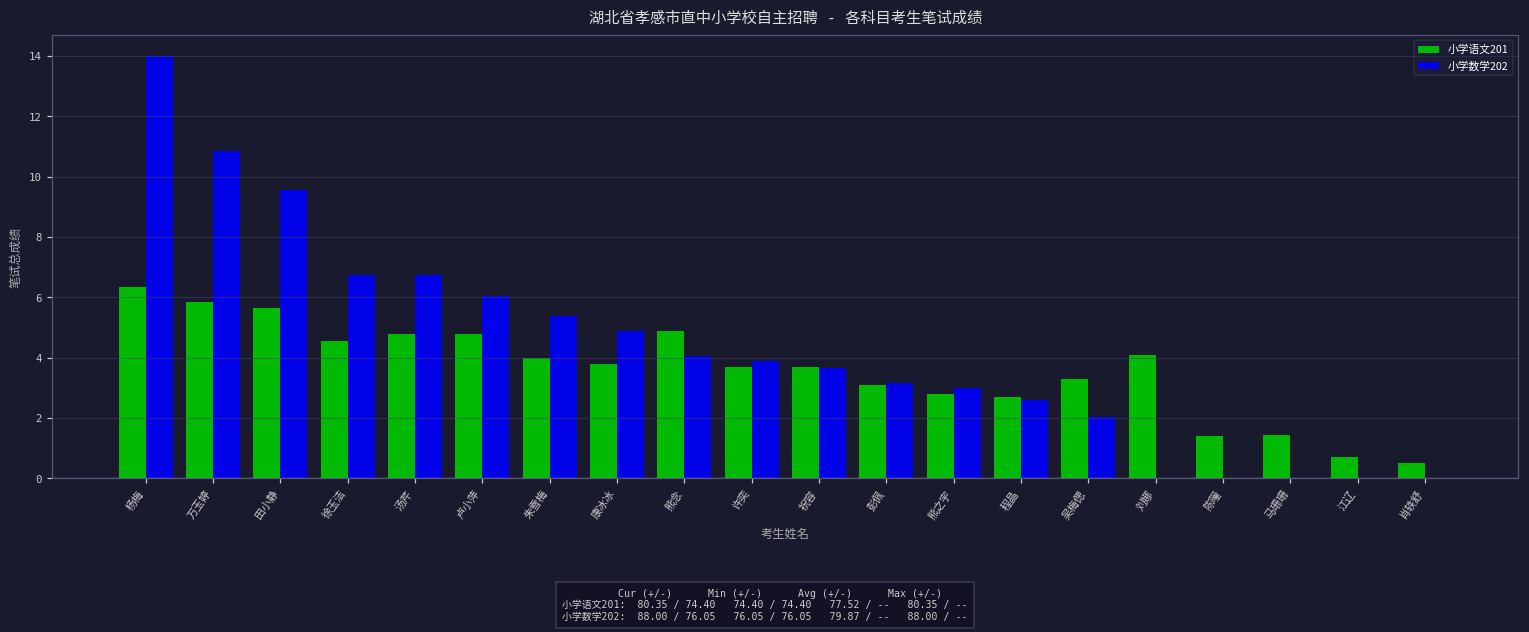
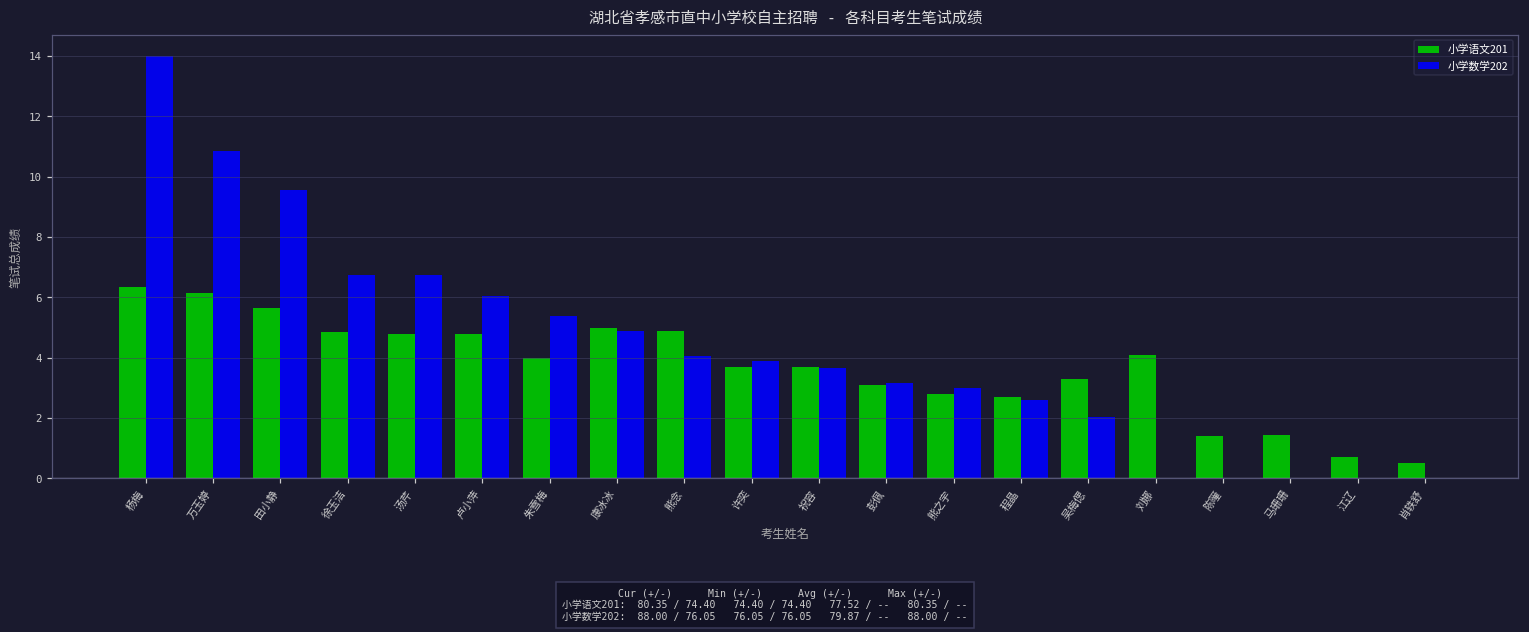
  {
    "小学语文201": {
      "杨梅": 6.3,
-     "万玉婷": 5.8,
+     "万玉婷": 6.2,
      "田小静": 5.7,
-     "徐玉洁": 4.5,
+     "徐玉洁": 4.8,
      "汤芹": 4.8,
      "卢小萍": 4.8,
      "朱雪梅": 4.0,
-     "康冰冰": 3.8,
+     "康冰冰": 5.0,
      "熊念": 4.9,
      "许奕": 3.7,
      "祝容": 3.7,
      "彭佩": 3.1,
      "熊之宇": 2.8,
      "程晶": 2.7,
      "吴梅偲": 3.3,
      "刘娜": 4.1,
      "陈曈": 1.4,
      "马珊珊": 1.5,
      "江辽": 0.7,
      "肖轶舒": 0.5
    },
    "小学数学202": {
      "杨梅": 14.0,
      "万玉婷": 10.8,
      "田小静": 9.5,
      "徐玉洁": 6.8,
      "汤芹": 6.8,
      "卢小萍": 6.0,
      "朱雪梅": 5.4,
      "康冰冰": 4.9,
      "熊念": 4.0,
      "许奕": 3.9,
      "祝容": 3.7,
      "彭佩": 3.2,
      "熊之宇": 3.0,
      "程晶": 2.6,
      "吴梅偲": 2.0,
      "刘娜": 0.0,
      "陈曈": 0.0,
      "马珊珊": 0.0,
      "江辽": 0.0,
      "肖轶舒": 0.0
    }
  }
